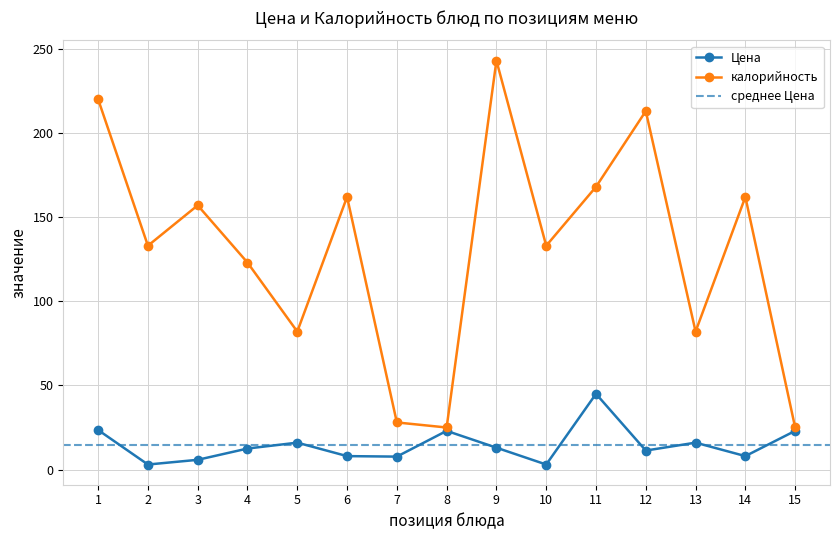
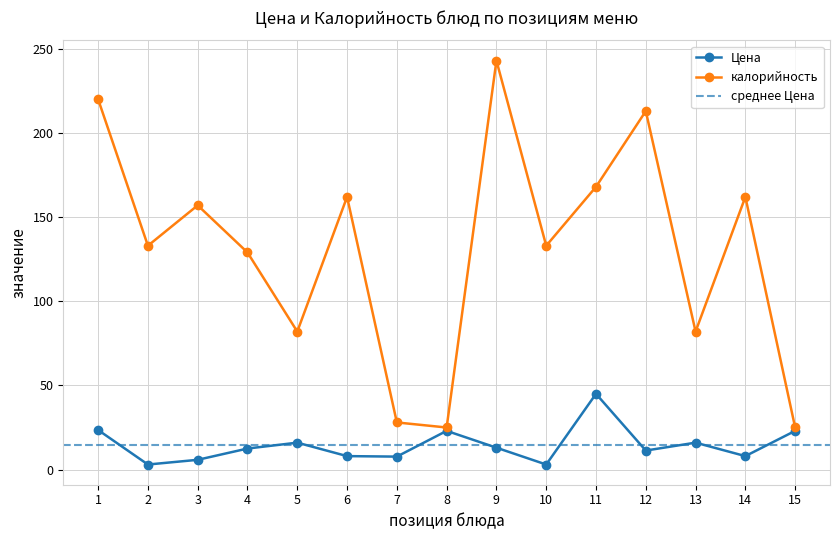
  {
    "Цена": {
      "1": 24,
      "2": 3,
      "3": 6,
      "4": 13,
      "5": 16,
      "6": 8,
      "7": 8,
      "8": 23,
      "9": 13,
      "10": 3,
      "11": 45,
      "12": 11,
      "13": 16,
      "14": 8,
      "15": 23
    },
    "калорийность": {
      "1": 220,
      "2": 133,
      "3": 157,
-     "4": 123,
+     "4": 129,
      "5": 82,
      "6": 162,
      "7": 28,
      "8": 25,
      "9": 243,
      "10": 133,
      "11": 168,
      "12": 213,
      "13": 82,
      "14": 162,
      "15": 25
    }
  }
